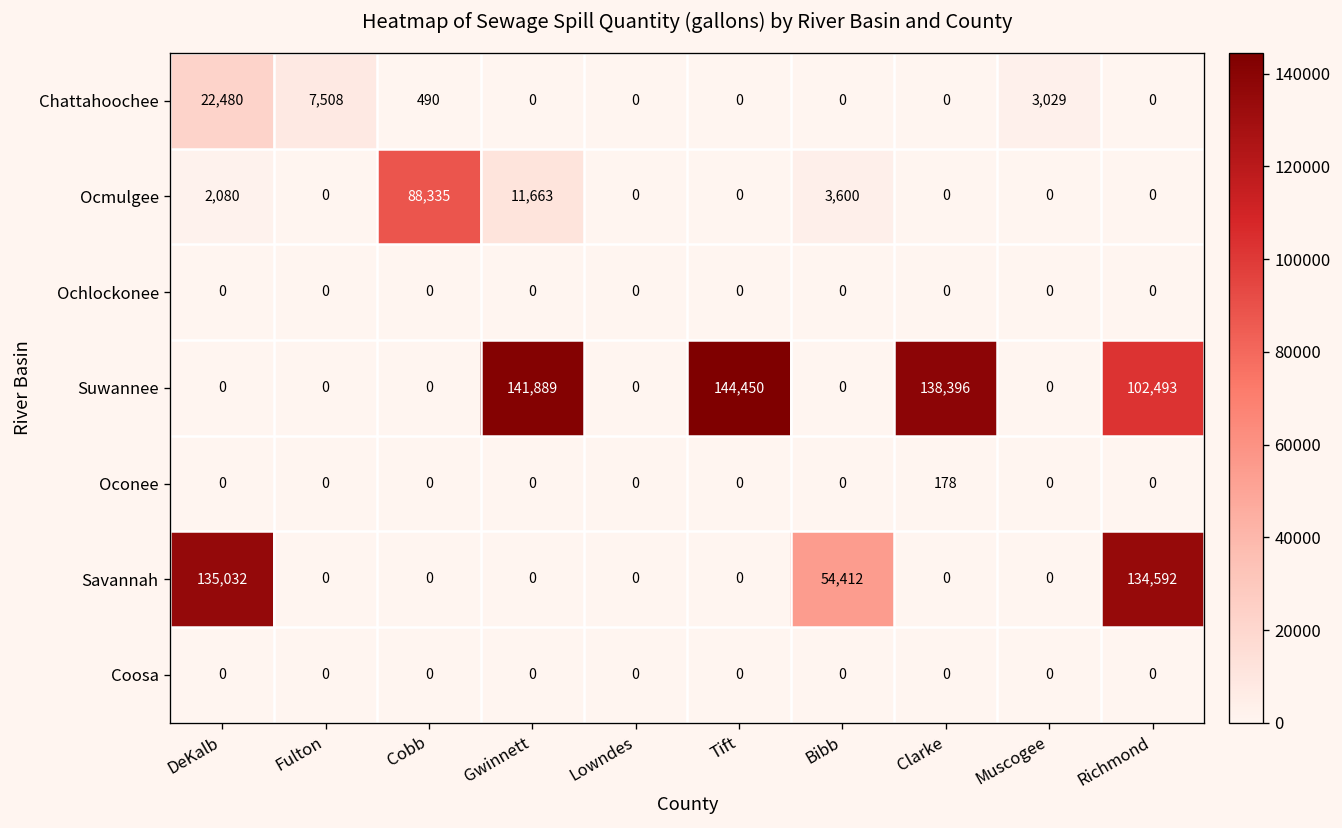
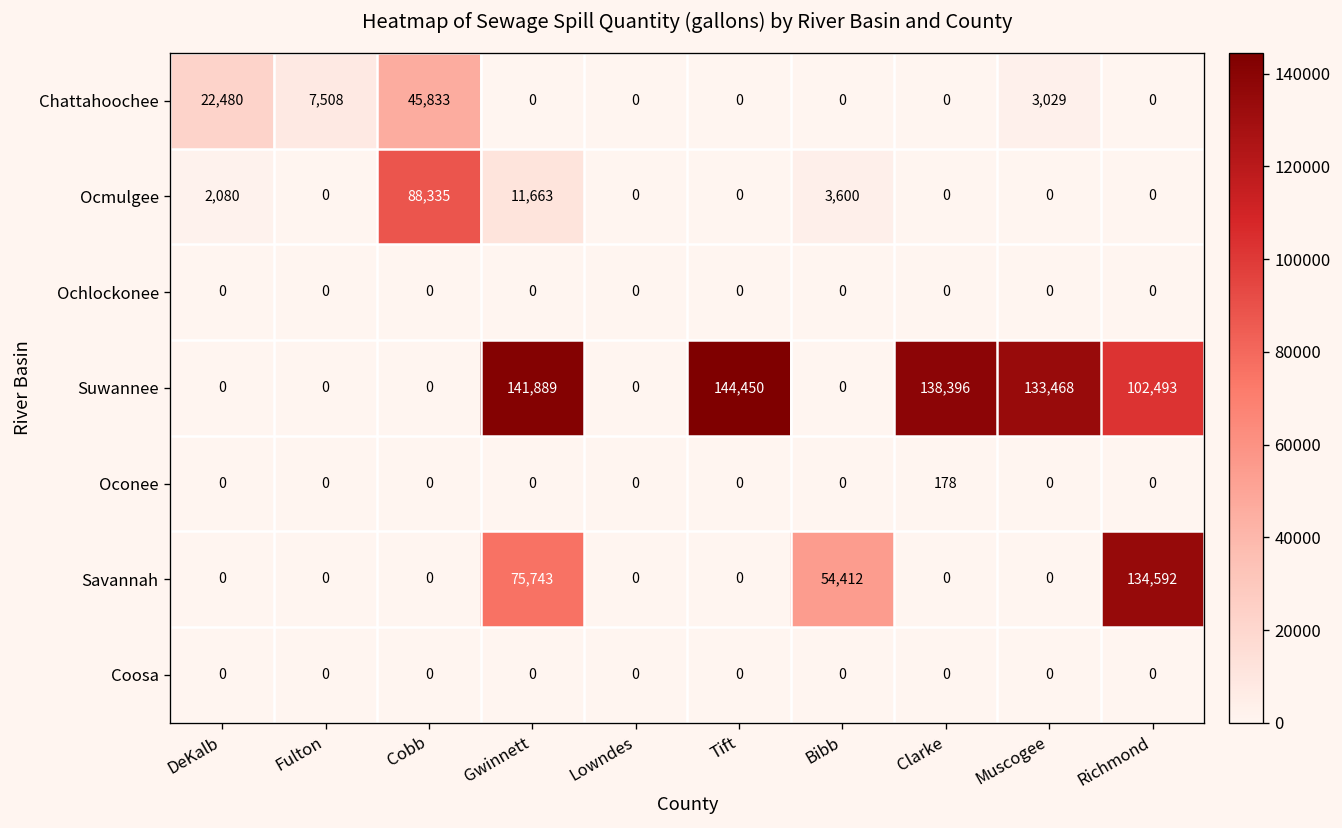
  {
    "Chattahoochee": {
      "DeKalb": "22,480",
      "Fulton": "7,508",
-     "Cobb": "490",
+     "Cobb": "45,833",
      "Gwinnett": "0",
      "Lowndes": "0",
      "Tift": "0",
      "Bibb": "0",
      "Clarke": "0",
      "Muscogee": "3,029",
      "Richmond": "0"
    },
    "Ocmulgee": {
      "DeKalb": "2,080",
      "Fulton": "0",
      "Cobb": "88,335",
      "Gwinnett": "11,663",
      "Lowndes": "0",
      "Tift": "0",
      "Bibb": "3,600",
      "Clarke": "0",
      "Muscogee": "0",
      "Richmond": "0"
    },
    "Ochlockonee": {
      "DeKalb": "0",
      "Fulton": "0",
      "Cobb": "0",
      "Gwinnett": "0",
      "Lowndes": "0",
      "Tift": "0",
      "Bibb": "0",
      "Clarke": "0",
      "Muscogee": "0",
      "Richmond": "0"
    },
    "Suwannee": {
      "DeKalb": "0",
      "Fulton": "0",
      "Cobb": "0",
      "Gwinnett": "141,889",
      "Lowndes": "0",
      "Tift": "144,450",
      "Bibb": "0",
      "Clarke": "138,396",
-     "Muscogee": "0",
+     "Muscogee": "133,468",
      "Richmond": "102,493"
    },
    "Oconee": {
      "DeKalb": "0",
      "Fulton": "0",
      "Cobb": "0",
      "Gwinnett": "0",
      "Lowndes": "0",
      "Tift": "0",
      "Bibb": "0",
      "Clarke": "178",
      "Muscogee": "0",
      "Richmond": "0"
    },
    "Savannah": {
-     "DeKalb": "135,032",
+     "DeKalb": "0",
      "Fulton": "0",
      "Cobb": "0",
-     "Gwinnett": "0",
+     "Gwinnett": "75,743",
      "Lowndes": "0",
      "Tift": "0",
      "Bibb": "54,412",
      "Clarke": "0",
      "Muscogee": "0",
      "Richmond": "134,592"
    },
    "Coosa": {
      "DeKalb": "0",
      "Fulton": "0",
      "Cobb": "0",
      "Gwinnett": "0",
      "Lowndes": "0",
      "Tift": "0",
      "Bibb": "0",
      "Clarke": "0",
      "Muscogee": "0",
      "Richmond": "0"
    }
  }
